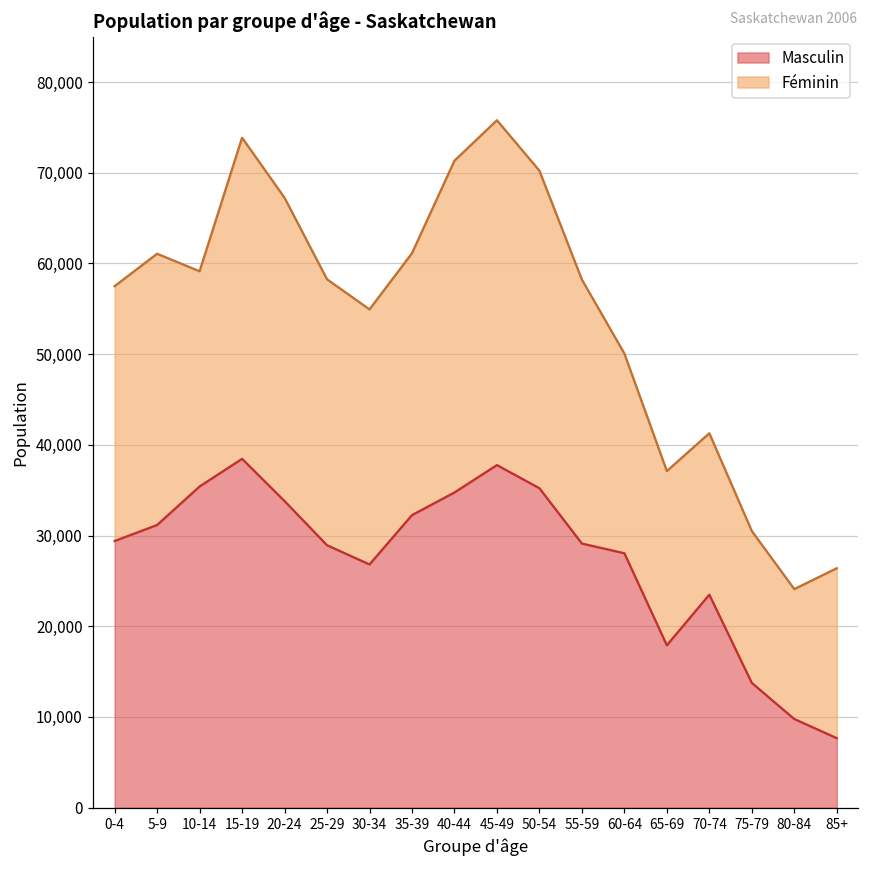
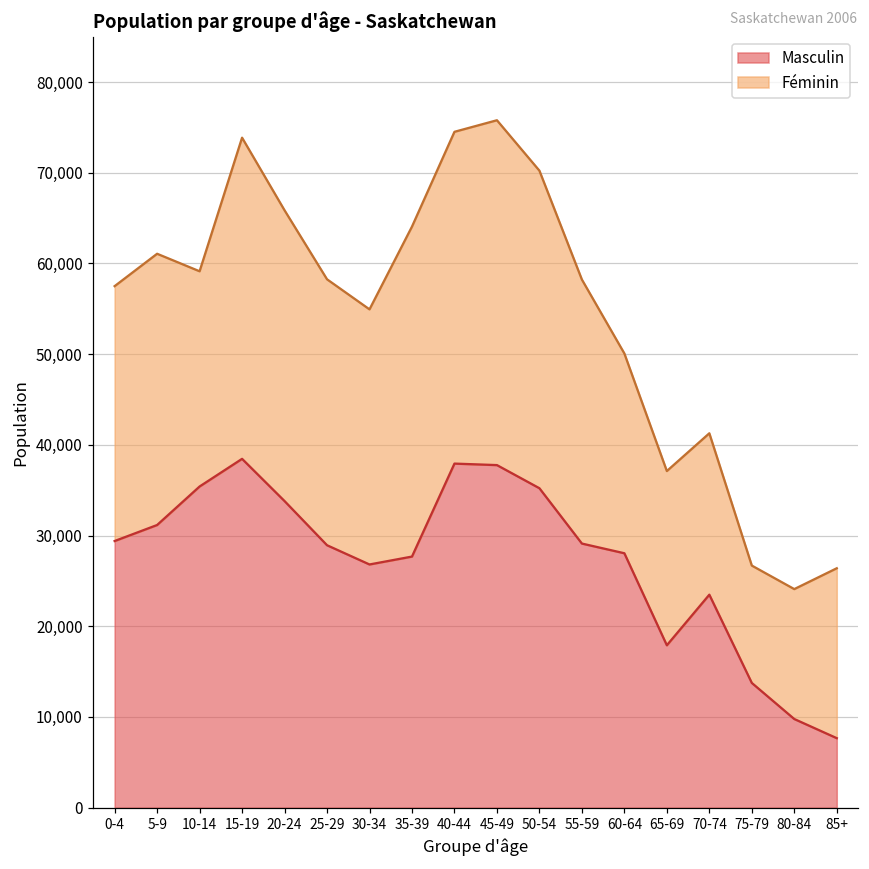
  {
    "Masculin": {
      "0-4": "29,000",
      "5-9": "31,000",
      "10-14": "35,000",
      "15-19": "38,000",
      "20-24": "34,000",
      "25-29": "29,000",
      "30-34": "27,000",
-     "35-39": "32,000",
-     "40-44": "35,000",
+     "35-39": "28,000",
+     "40-44": "38,000",
      "45-49": "38,000",
      "50-54": "35,000",
      "55-59": "29,000",
      "60-64": "28,000",
      "65-69": "18,000",
      "70-74": "23,000",
      "75-79": "14,000",
      "80-84": "10,000",
      "85+": "8,000"
    },
    "Féminin": {
      "0-4": "28,000",
      "5-9": "30,000",
      "10-14": "24,000",
      "15-19": "35,000",
-     "20-24": "33,000",
+     "20-24": "32,000",
      "25-29": "29,000",
      "30-34": "28,000",
-     "35-39": "29,000",
+     "35-39": "36,000",
      "40-44": "37,000",
      "45-49": "38,000",
      "50-54": "35,000",
      "55-59": "29,000",
      "60-64": "22,000",
      "65-69": "19,000",
      "70-74": "18,000",
-     "75-79": "17,000",
+     "75-79": "13,000",
      "80-84": "14,000",
      "85+": "19,000"
    }
  }
